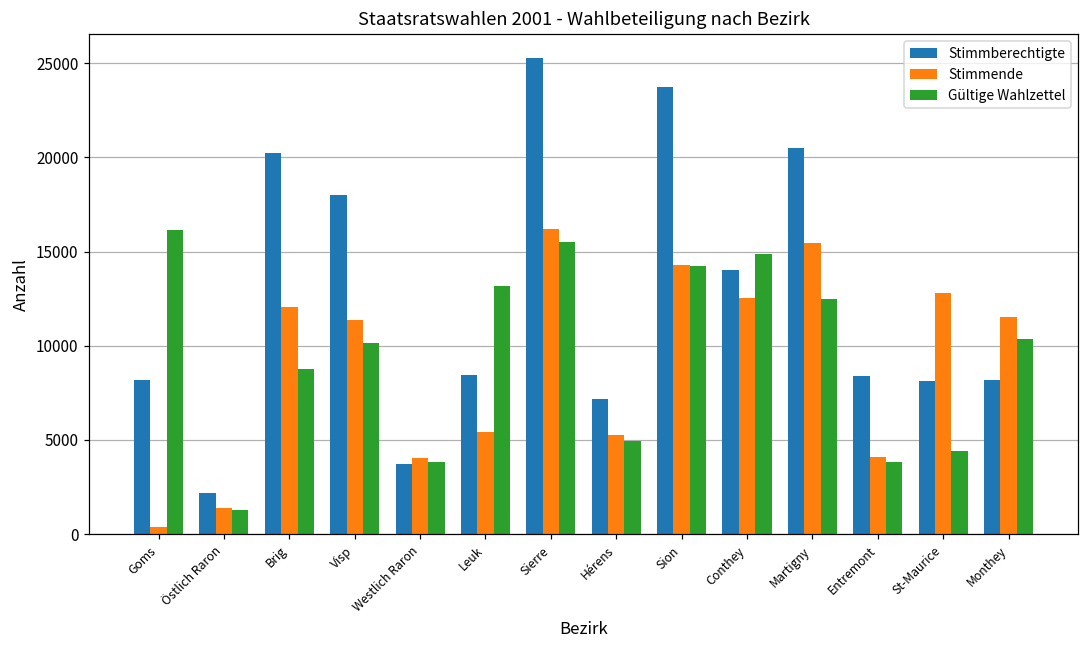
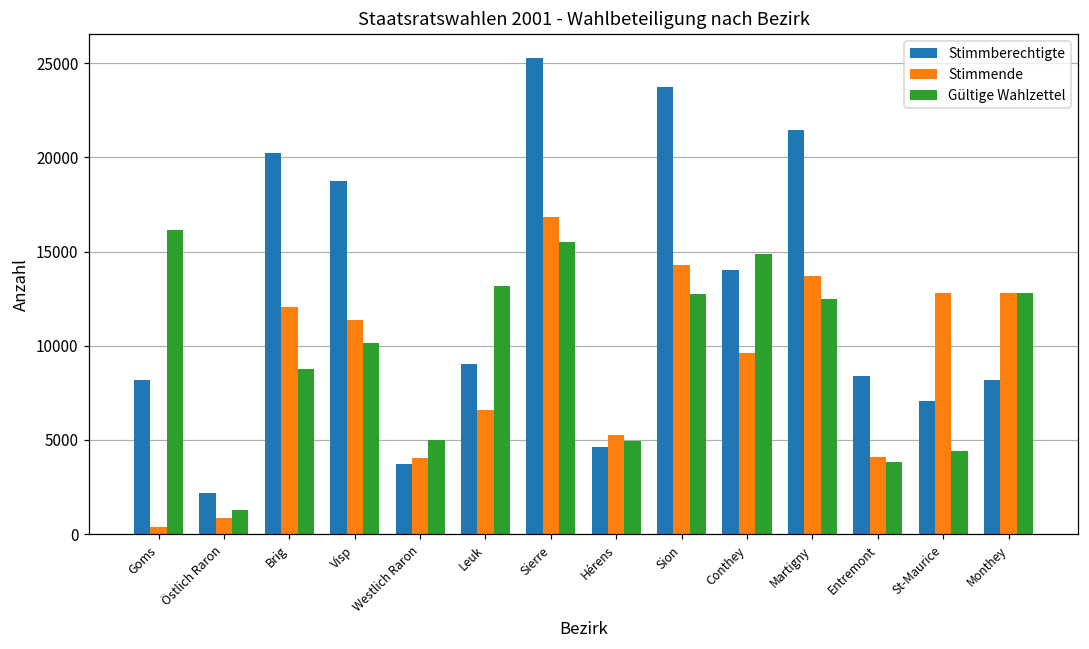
  {
    "Stimmberechtigte": {
      "Goms": 8200,
      "Östlich Raron": 2200,
      "Brig": 20200,
-     "Visp": 18000,
+     "Visp": 18800,
      "Westlich Raron": 3700,
-     "Leuk": 8500,
+     "Leuk": 9000,
      "Sierre": 25300,
-     "Hérens": 7200,
+     "Hérens": 4600,
      "Sion": 23700,
      "Conthey": 14000,
-     "Martigny": 20500,
+     "Martigny": 21500,
      "Entremont": 8400,
-     "St-Maurice": 8100,
+     "St-Maurice": 7100,
      "Monthey": 8200
    },
    "Stimmende": {
      "Goms": 400,
-     "Östlich Raron": 1400,
+     "Östlich Raron": 900,
      "Brig": 12000,
      "Visp": 11400,
      "Westlich Raron": 4000,
-     "Leuk": 5400,
-     "Sierre": 16200,
+     "Leuk": 6600,
+     "Sierre": 16800,
      "Hérens": 5300,
      "Sion": 14300,
-     "Conthey": 12500,
-     "Martigny": 15500,
+     "Conthey": 9600,
+     "Martigny": 13700,
      "Entremont": 4100,
      "St-Maurice": 12800,
-     "Monthey": 11500
+     "Monthey": 12800
    },
    "Gültige Wahlzettel": {
      "Goms": 16100,
      "Östlich Raron": 1300,
      "Brig": 8800,
      "Visp": 10200,
-     "Westlich Raron": 3800,
+     "Westlich Raron": 5000,
      "Leuk": 13200,
      "Sierre": 15500,
      "Hérens": 4900,
-     "Sion": 14200,
+     "Sion": 12800,
      "Conthey": 14800,
      "Martigny": 12500,
      "Entremont": 3800,
      "St-Maurice": 4400,
-     "Monthey": 10400
+     "Monthey": 12800
    }
  }
